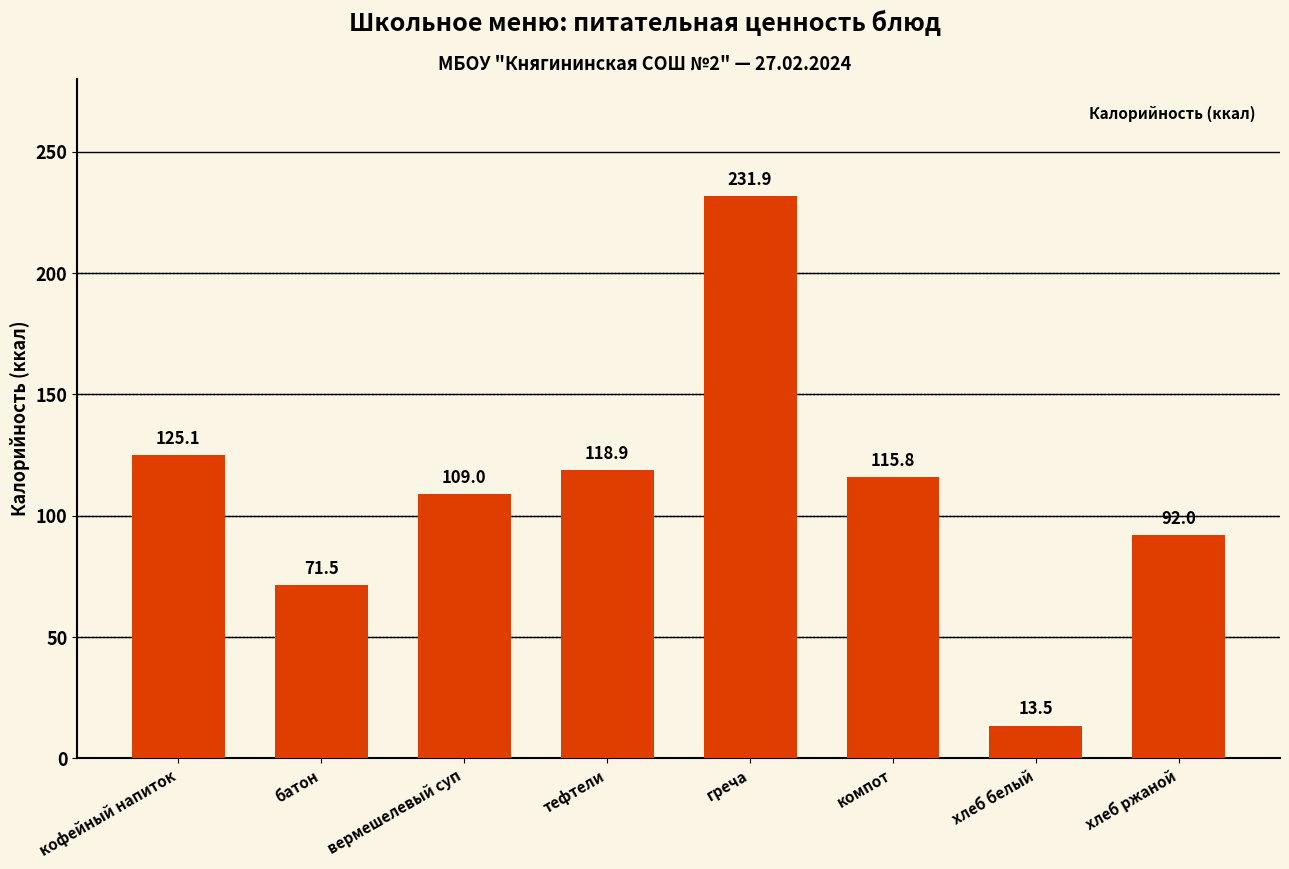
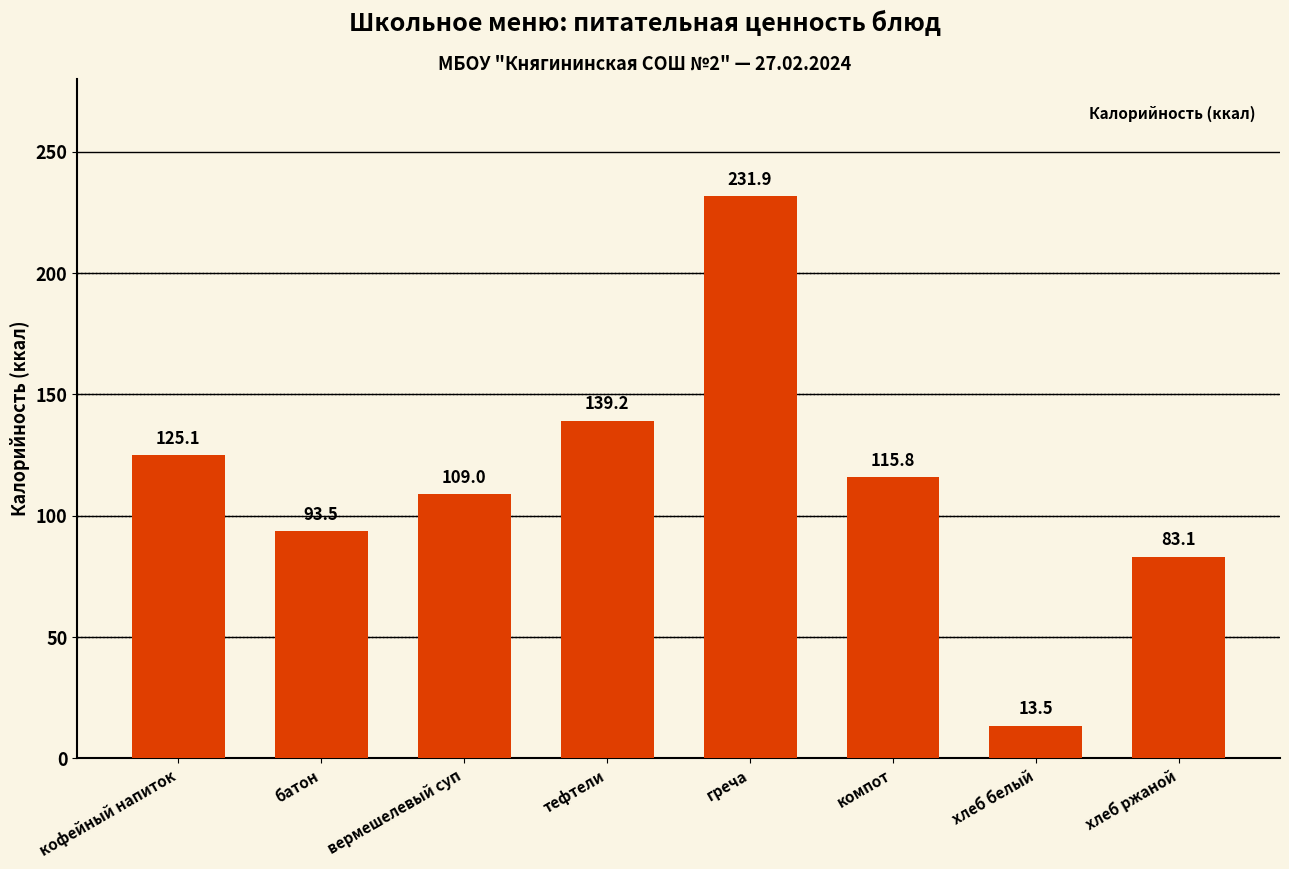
  {
    "кофейный напиток": 125.1,
-   "батон": 71.5,
+   "батон": 93.5,
    "вермешелевый суп": 109.0,
-   "тефтели": 118.9,
+   "тефтели": 139.2,
    "греча": 231.9,
    "компот": 115.8,
    "хлеб белый": 13.5,
-   "хлеб ржаной": 92.0
+   "хлеб ржаной": 83.1
  }
